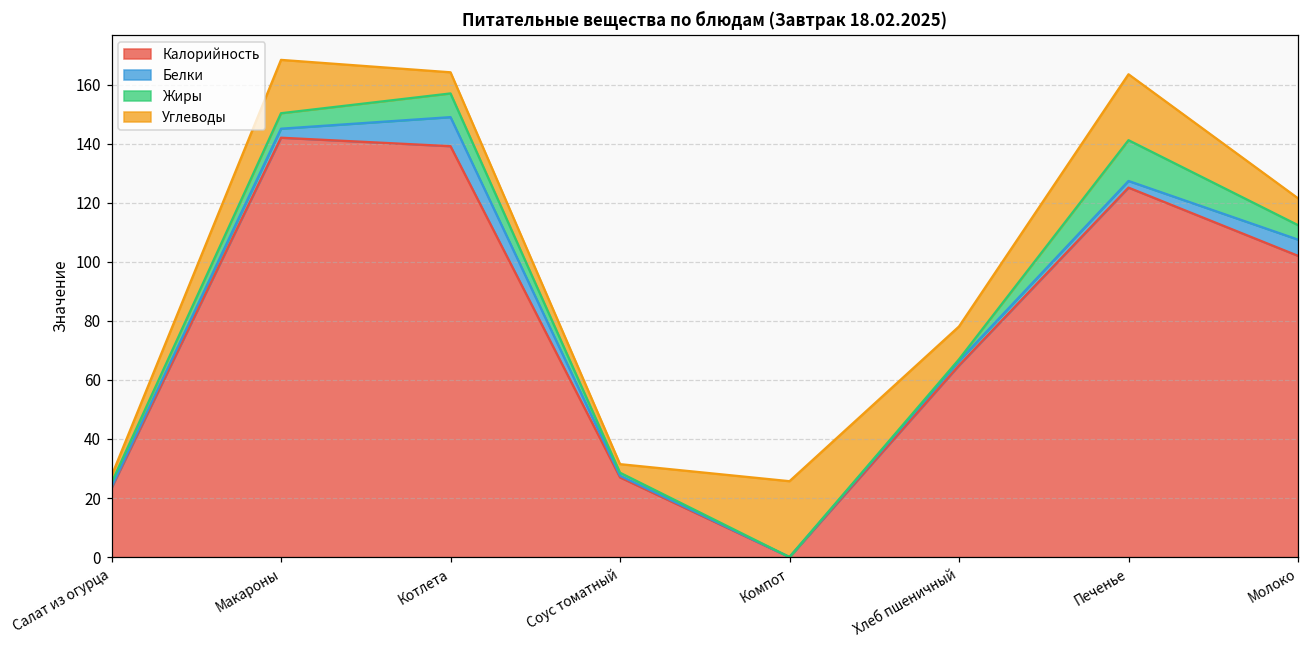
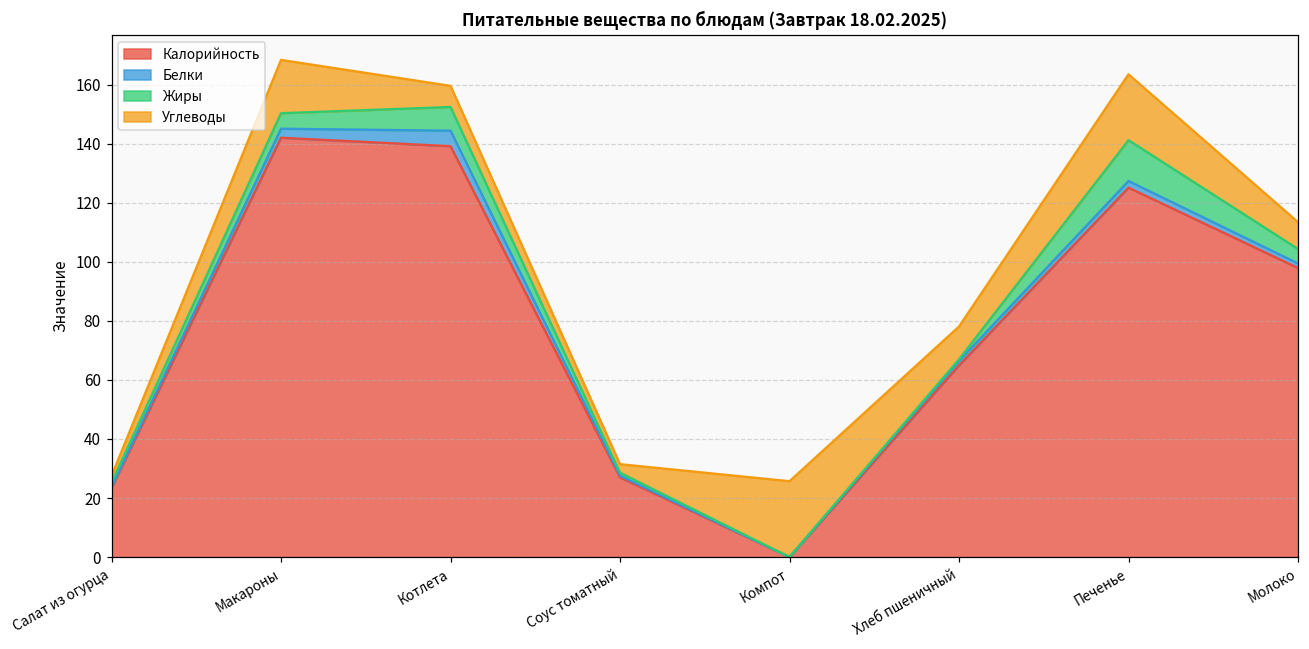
  {
    "Калорийность": {
      "Макароны": 142,
      "Котлета": 139,
      "Хлеб пшеничный": 65,
      "Печенье": 125,
-     "Молоко": 102
+     "Молоко": 98
    },
    "Белки": {
      "Макароны": 3,
-     "Котлета": 10,
+     "Котлета": 5,
      "Печенье": 2,
-     "Молоко": 5
+     "Молоко": 2
    },
    "Жиры": {
      "Салат из огурца": 1,
      "Макароны": 5,
      "Котлета": 8,
      "Соус томатный": 1,
      "Печенье": 14,
      "Молоко": 5
    },
    "Углеводы": {
      "Салат из огурца": 2,
      "Макароны": 18,
      "Котлета": 7,
      "Соус томатный": 3,
      "Компот": 26,
      "Хлеб пшеничный": 11,
      "Печенье": 22,
      "Молоко": 9
    }
  }
